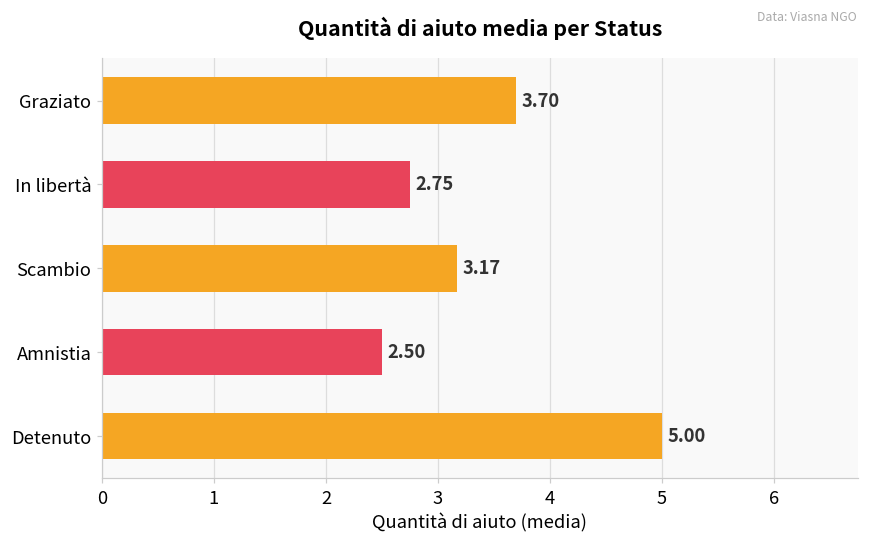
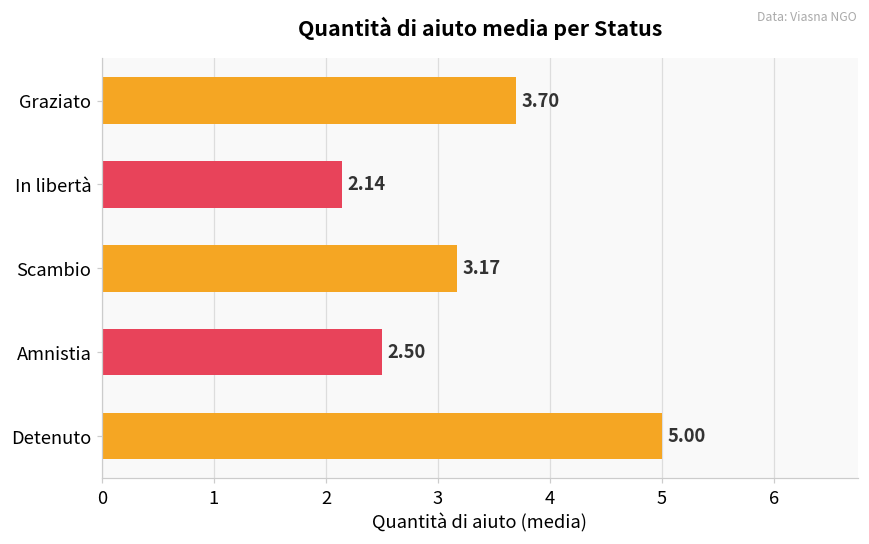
  {
    "Graziato": 3.70,
-   "In libertà": 2.75,
+   "In libertà": 2.14,
    "Scambio": 3.17,
    "Amnistia": 2.50,
    "Detenuto": 5.00
  }
